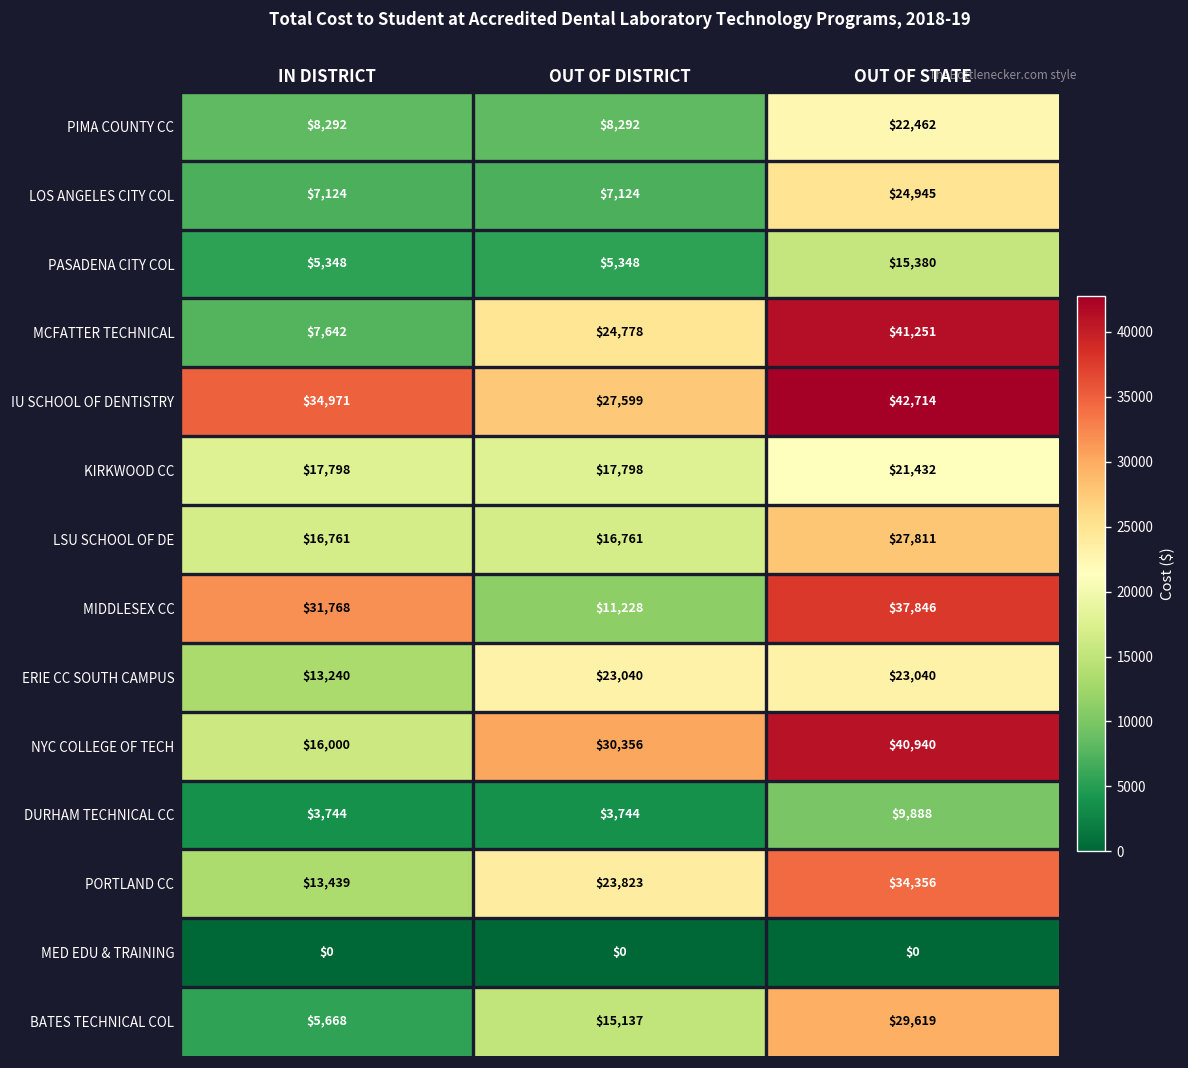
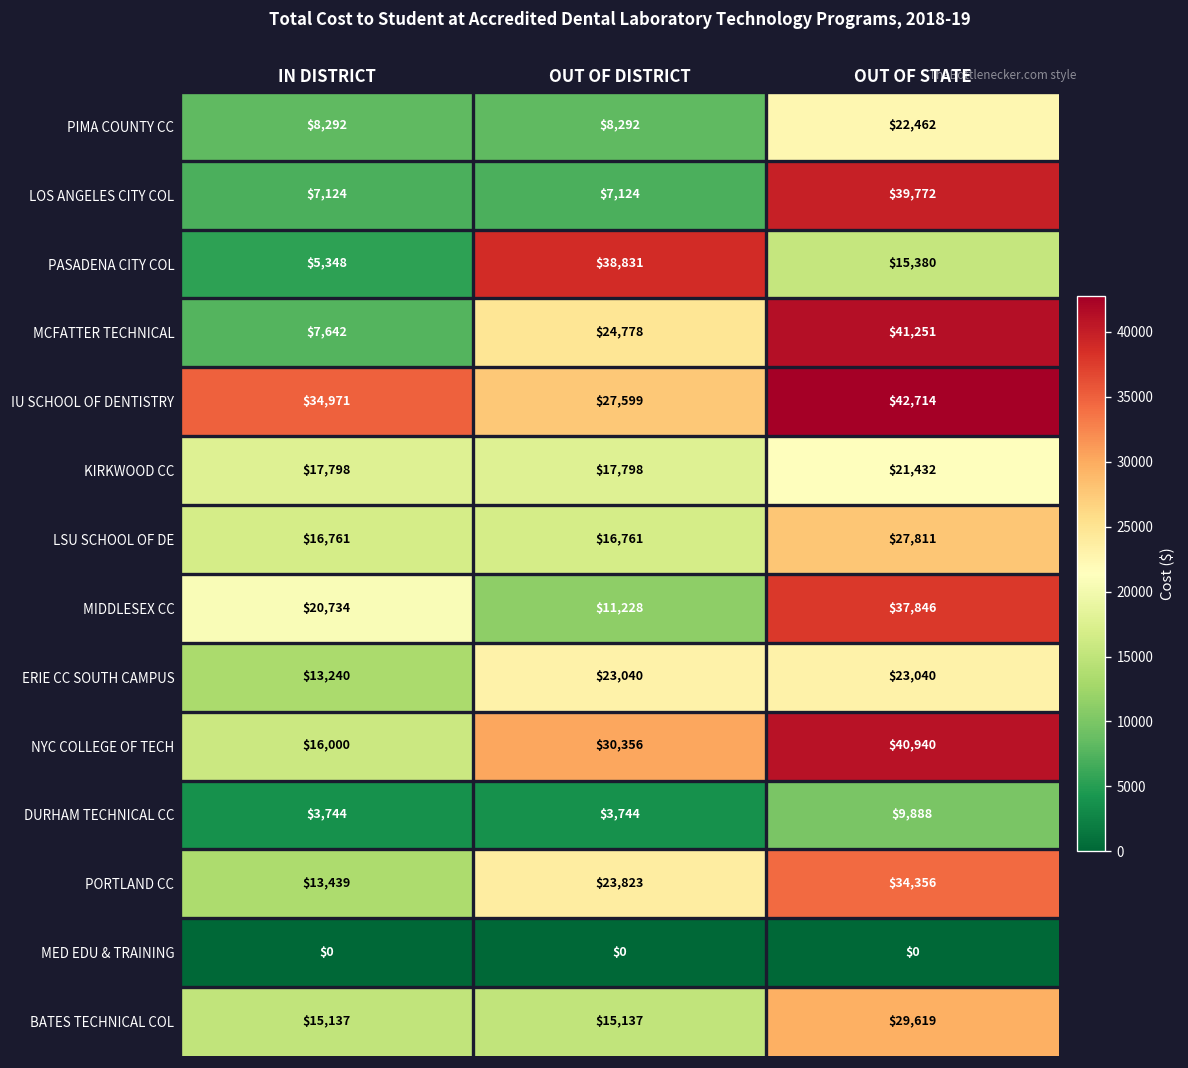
  {
    "PIMA COUNTY CC": {
      "IN DISTRICT": "$8,292",
      "OUT OF DISTRICT": "$8,292",
      "OUT OF STATE": "$22,462"
    },
    "LOS ANGELES CITY COL": {
      "IN DISTRICT": "$7,124",
      "OUT OF DISTRICT": "$7,124",
-     "OUT OF STATE": "$24,945"
+     "OUT OF STATE": "$39,772"
    },
    "PASADENA CITY COL": {
      "IN DISTRICT": "$5,348",
-     "OUT OF DISTRICT": "$5,348",
+     "OUT OF DISTRICT": "$38,831",
      "OUT OF STATE": "$15,380"
    },
    "MCFATTER TECHNICAL": {
      "IN DISTRICT": "$7,642",
      "OUT OF DISTRICT": "$24,778",
      "OUT OF STATE": "$41,251"
    },
    "IU SCHOOL OF DENTISTRY": {
      "IN DISTRICT": "$34,971",
      "OUT OF DISTRICT": "$27,599",
      "OUT OF STATE": "$42,714"
    },
    "KIRKWOOD CC": {
      "IN DISTRICT": "$17,798",
      "OUT OF DISTRICT": "$17,798",
      "OUT OF STATE": "$21,432"
    },
    "LSU SCHOOL OF DE": {
      "IN DISTRICT": "$16,761",
      "OUT OF DISTRICT": "$16,761",
      "OUT OF STATE": "$27,811"
    },
    "MIDDLESEX CC": {
-     "IN DISTRICT": "$31,768",
+     "IN DISTRICT": "$20,734",
      "OUT OF DISTRICT": "$11,228",
      "OUT OF STATE": "$37,846"
    },
    "ERIE CC SOUTH CAMPUS": {
      "IN DISTRICT": "$13,240",
      "OUT OF DISTRICT": "$23,040",
      "OUT OF STATE": "$23,040"
    },
    "NYC COLLEGE OF TECH": {
      "IN DISTRICT": "$16,000",
      "OUT OF DISTRICT": "$30,356",
      "OUT OF STATE": "$40,940"
    },
    "DURHAM TECHNICAL CC": {
      "IN DISTRICT": "$3,744",
      "OUT OF DISTRICT": "$3,744",
      "OUT OF STATE": "$9,888"
    },
    "PORTLAND CC": {
      "IN DISTRICT": "$13,439",
      "OUT OF DISTRICT": "$23,823",
      "OUT OF STATE": "$34,356"
    },
    "MED EDU & TRAINING": {
      "IN DISTRICT": "$0",
      "OUT OF DISTRICT": "$0",
      "OUT OF STATE": "$0"
    },
    "BATES TECHNICAL COL": {
-     "IN DISTRICT": "$5,668",
+     "IN DISTRICT": "$15,137",
      "OUT OF DISTRICT": "$15,137",
      "OUT OF STATE": "$29,619"
    }
  }
